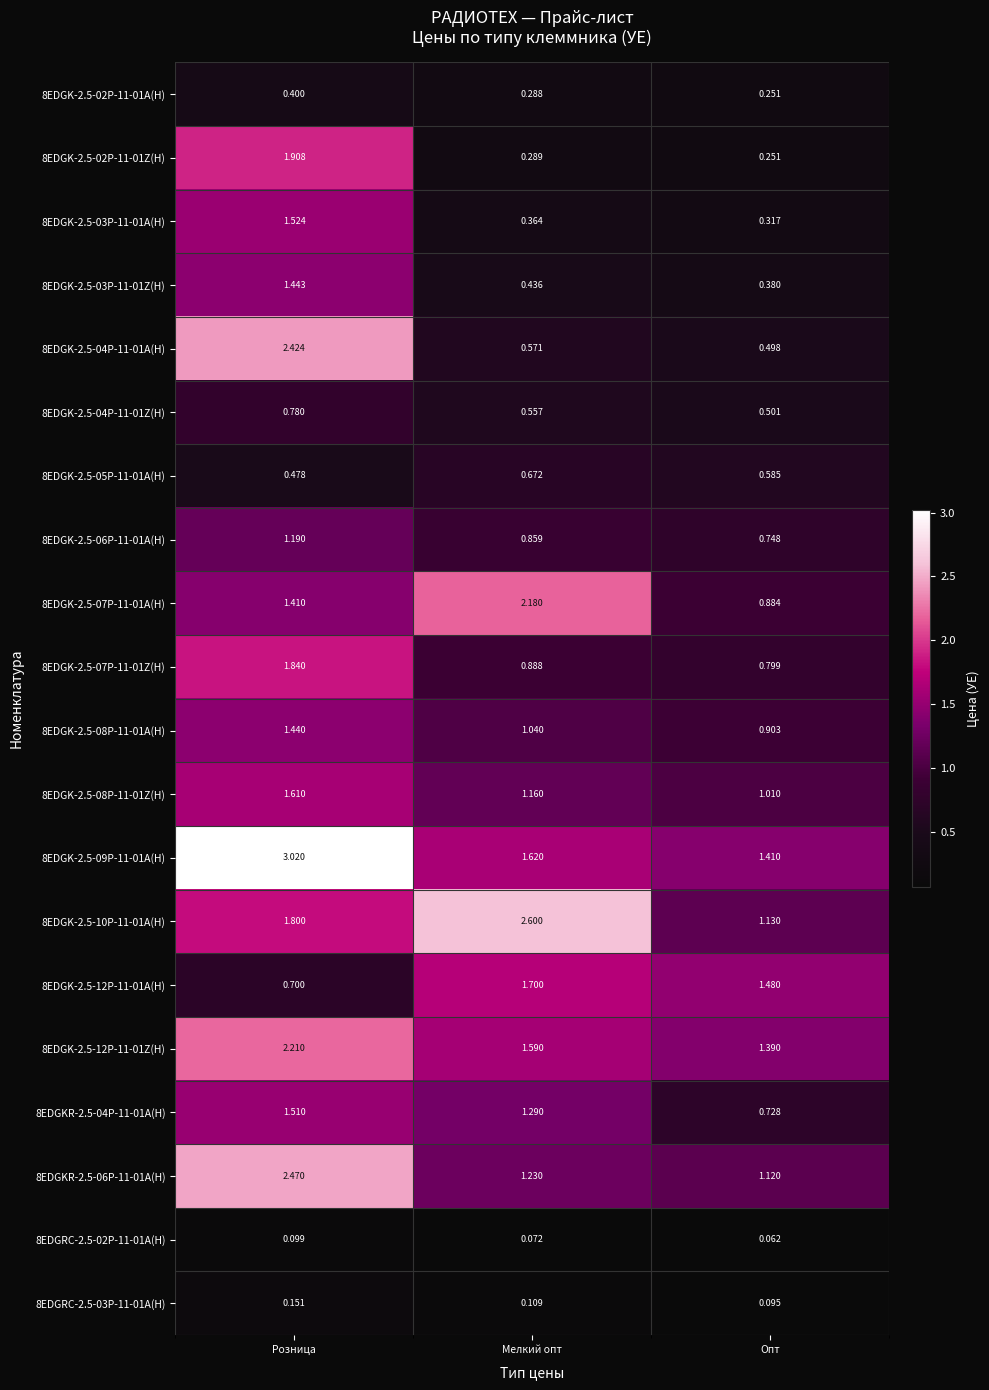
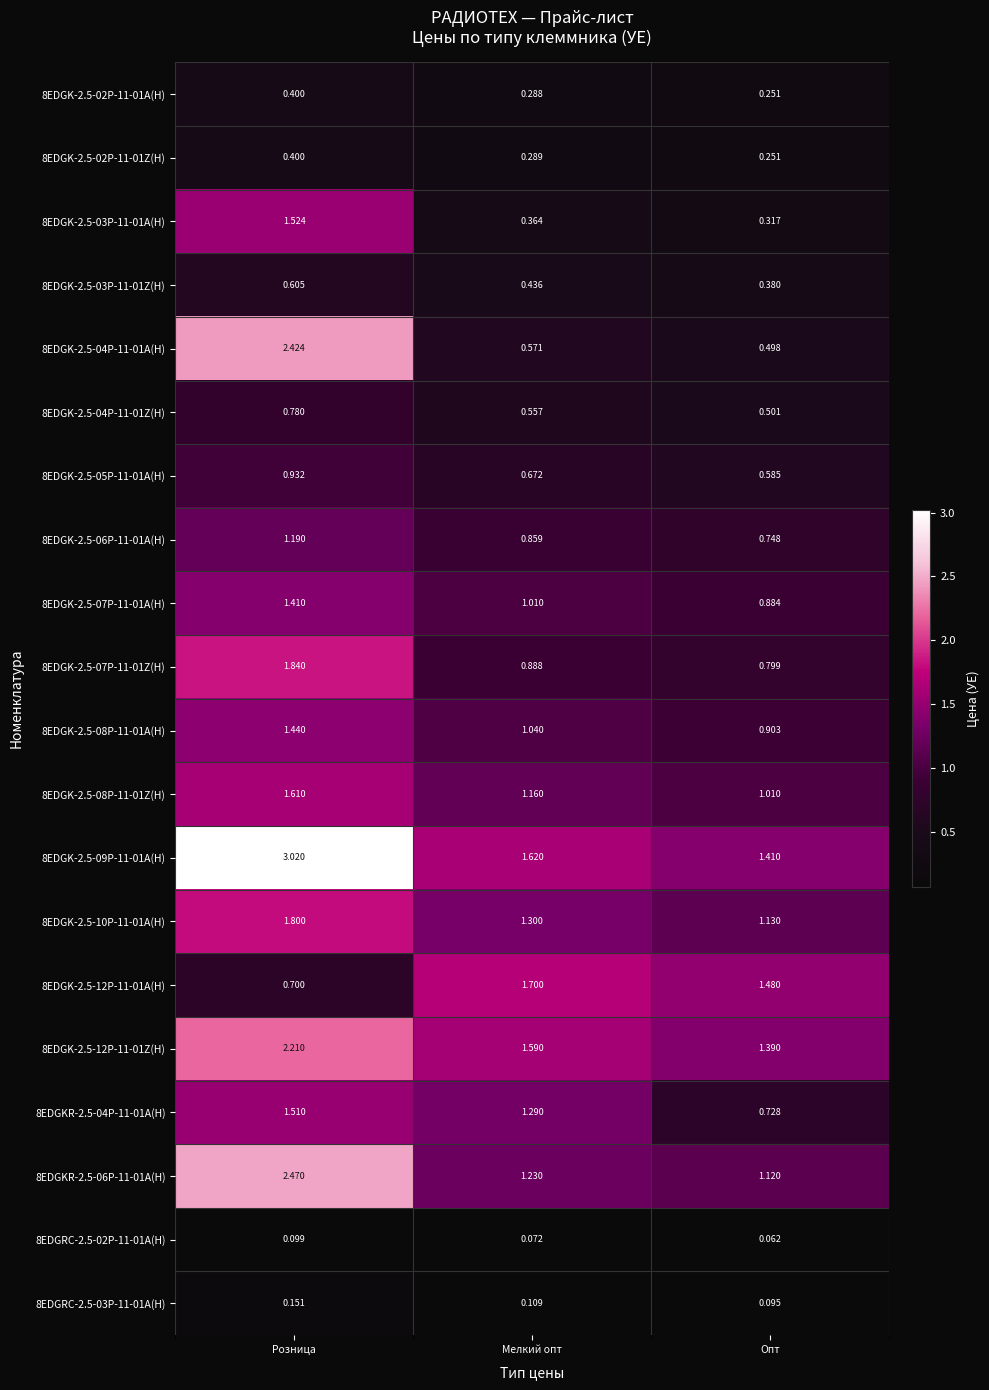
  {
    "8EDGK-2.5-02P-11-01A(H)": {
      "Розница": 0.400,
      "Мелкий опт": 0.288,
      "Опт": 0.251
    },
    "8EDGK-2.5-02P-11-01Z(H)": {
-     "Розница": 1.908,
+     "Розница": 0.400,
      "Мелкий опт": 0.289,
      "Опт": 0.251
    },
    "8EDGK-2.5-03P-11-01A(H)": {
      "Розница": 1.524,
      "Мелкий опт": 0.364,
      "Опт": 0.317
    },
    "8EDGK-2.5-03P-11-01Z(H)": {
-     "Розница": 1.443,
+     "Розница": 0.605,
      "Мелкий опт": 0.436,
      "Опт": 0.380
    },
    "8EDGK-2.5-04P-11-01A(H)": {
      "Розница": 2.424,
      "Мелкий опт": 0.571,
      "Опт": 0.498
    },
    "8EDGK-2.5-04P-11-01Z(H)": {
      "Розница": 0.780,
      "Мелкий опт": 0.557,
      "Опт": 0.501
    },
    "8EDGK-2.5-05P-11-01A(H)": {
-     "Розница": 0.478,
+     "Розница": 0.932,
      "Мелкий опт": 0.672,
      "Опт": 0.585
    },
    "8EDGK-2.5-06P-11-01A(H)": {
      "Розница": 1.190,
      "Мелкий опт": 0.859,
      "Опт": 0.748
    },
    "8EDGK-2.5-07P-11-01A(H)": {
      "Розница": 1.410,
-     "Мелкий опт": 2.180,
+     "Мелкий опт": 1.010,
      "Опт": 0.884
    },
    "8EDGK-2.5-07P-11-01Z(H)": {
      "Розница": 1.840,
      "Мелкий опт": 0.888,
      "Опт": 0.799
    },
    "8EDGK-2.5-08P-11-01A(H)": {
      "Розница": 1.440,
      "Мелкий опт": 1.040,
      "Опт": 0.903
    },
    "8EDGK-2.5-08P-11-01Z(H)": {
      "Розница": 1.610,
      "Мелкий опт": 1.160,
      "Опт": 1.010
    },
    "8EDGK-2.5-09P-11-01A(H)": {
      "Розница": 3.020,
      "Мелкий опт": 1.620,
      "Опт": 1.410
    },
    "8EDGK-2.5-10P-11-01A(H)": {
      "Розница": 1.800,
-     "Мелкий опт": 2.600,
+     "Мелкий опт": 1.300,
      "Опт": 1.130
    },
    "8EDGK-2.5-12P-11-01A(H)": {
      "Розница": 0.700,
      "Мелкий опт": 1.700,
      "Опт": 1.480
    },
    "8EDGK-2.5-12P-11-01Z(H)": {
      "Розница": 2.210,
      "Мелкий опт": 1.590,
      "Опт": 1.390
    },
    "8EDGKR-2.5-04P-11-01A(H)": {
      "Розница": 1.510,
      "Мелкий опт": 1.290,
      "Опт": 0.728
    },
    "8EDGKR-2.5-06P-11-01A(H)": {
      "Розница": 2.470,
      "Мелкий опт": 1.230,
      "Опт": 1.120
    },
    "8EDGRC-2.5-02P-11-01A(H)": {
      "Розница": 0.099,
      "Мелкий опт": 0.072,
      "Опт": 0.062
    },
    "8EDGRC-2.5-03P-11-01A(H)": {
      "Розница": 0.151,
      "Мелкий опт": 0.109,
      "Опт": 0.095
    }
  }
